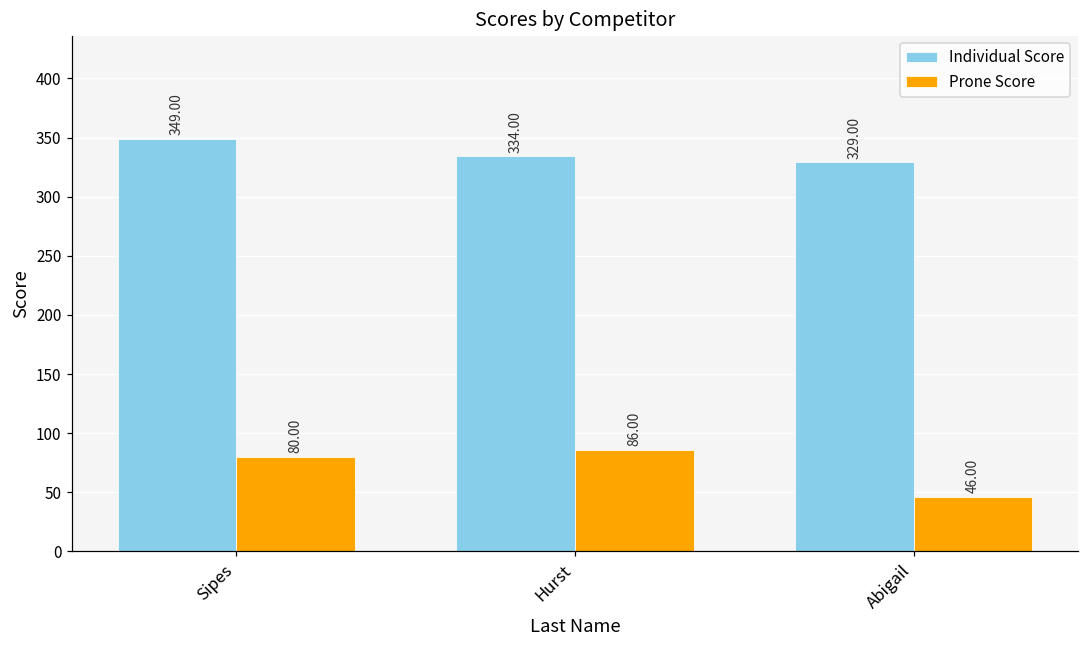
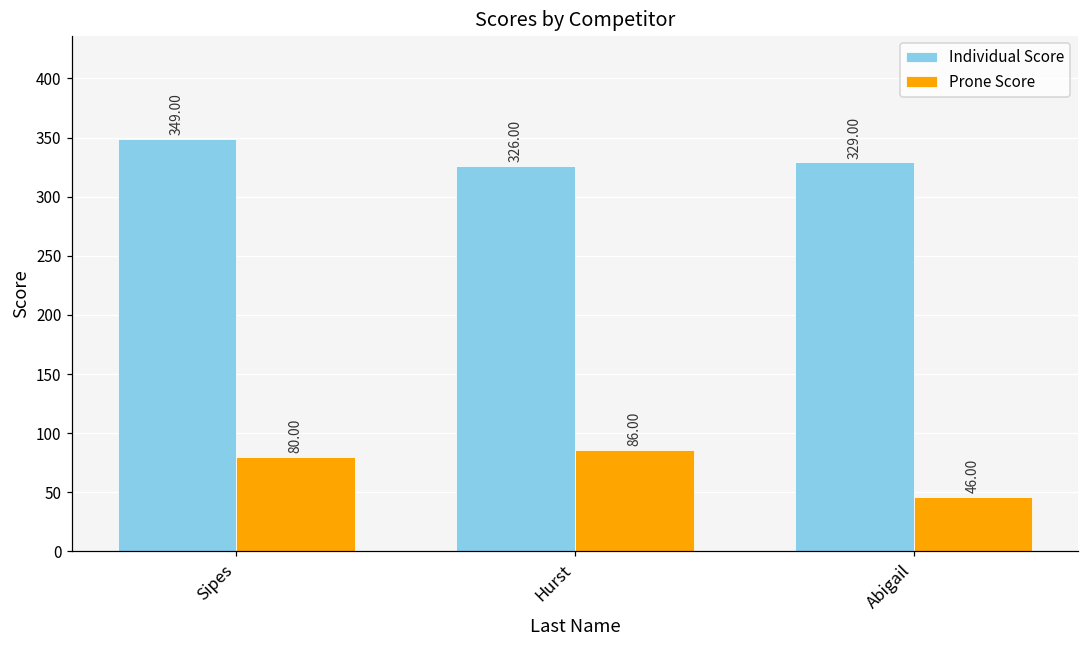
  {
    "Individual Score": {
      "Sipes": 349.00,
-     "Hurst": 334.00,
+     "Hurst": 326.00,
      "Abigail": 329.00
    },
    "Prone Score": {
      "Sipes": 80.00,
      "Hurst": 86.00,
      "Abigail": 46.00
    }
  }
